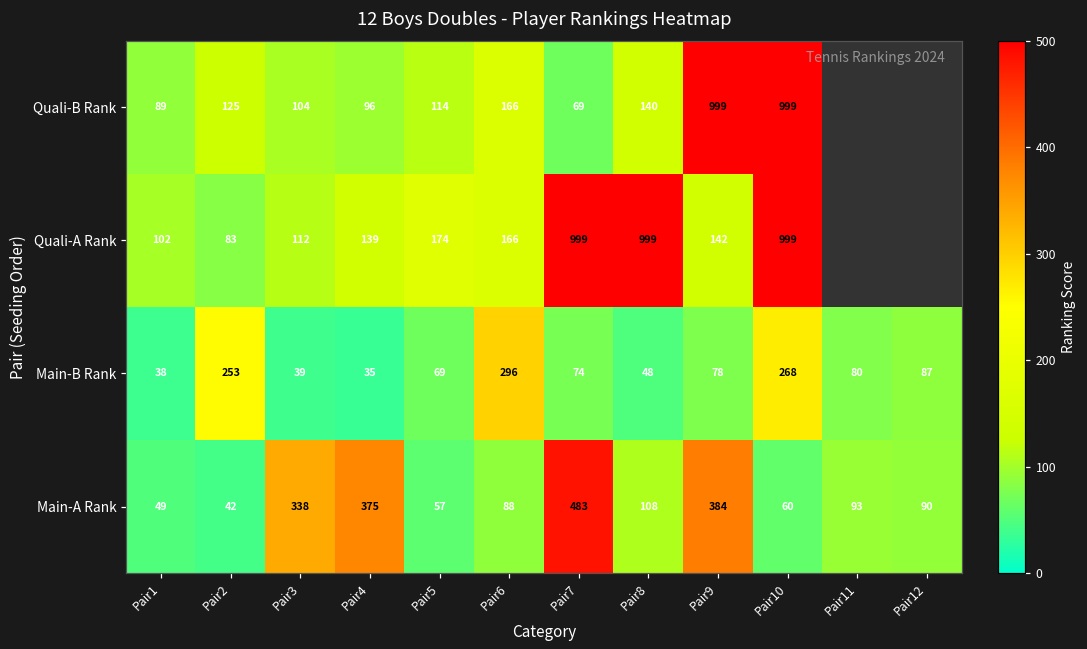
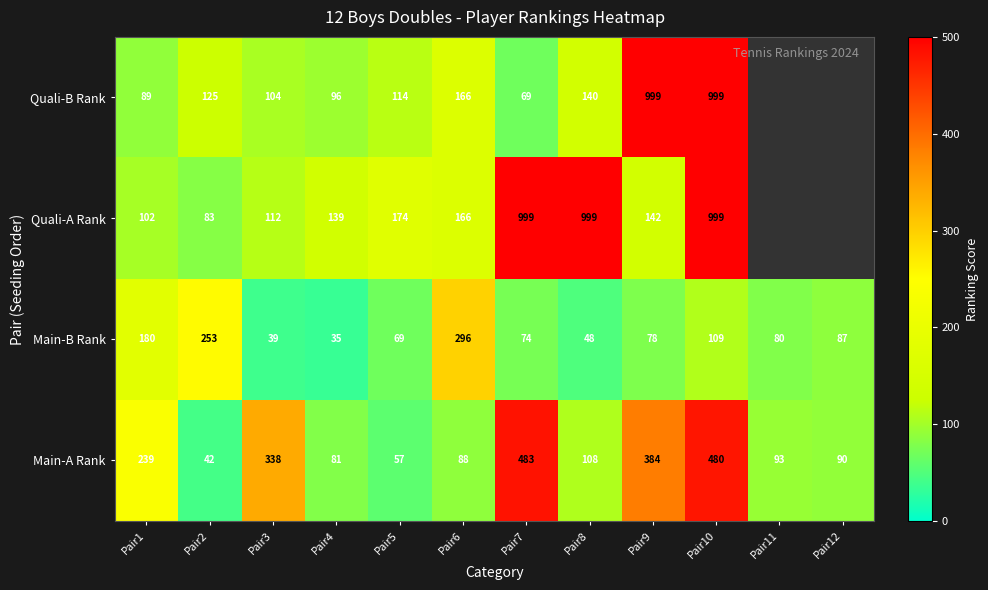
  {
    "Quali-B Rank": {
      "Pair1": 89,
      "Pair2": 125,
      "Pair3": 104,
      "Pair4": 96,
      "Pair5": 114,
      "Pair6": 166,
      "Pair7": 69,
      "Pair8": 140,
      "Pair9": 999,
      "Pair10": 999
    },
    "Quali-A Rank": {
      "Pair1": 102,
      "Pair2": 83,
      "Pair3": 112,
      "Pair4": 139,
      "Pair5": 174,
      "Pair6": 166,
      "Pair7": 999,
      "Pair8": 999,
      "Pair9": 142,
      "Pair10": 999
    },
    "Main-B Rank": {
-     "Pair1": 38,
+     "Pair1": 180,
      "Pair2": 253,
      "Pair3": 39,
      "Pair4": 35,
      "Pair5": 69,
      "Pair6": 296,
      "Pair7": 74,
      "Pair8": 48,
      "Pair9": 78,
-     "Pair10": 268,
+     "Pair10": 109,
      "Pair11": 80,
      "Pair12": 87
    },
    "Main-A Rank": {
-     "Pair1": 49,
+     "Pair1": 239,
      "Pair2": 42,
      "Pair3": 338,
-     "Pair4": 375,
+     "Pair4": 81,
      "Pair5": 57,
      "Pair6": 88,
      "Pair7": 483,
      "Pair8": 108,
      "Pair9": 384,
-     "Pair10": 60,
+     "Pair10": 480,
      "Pair11": 93,
      "Pair12": 90
    }
  }
